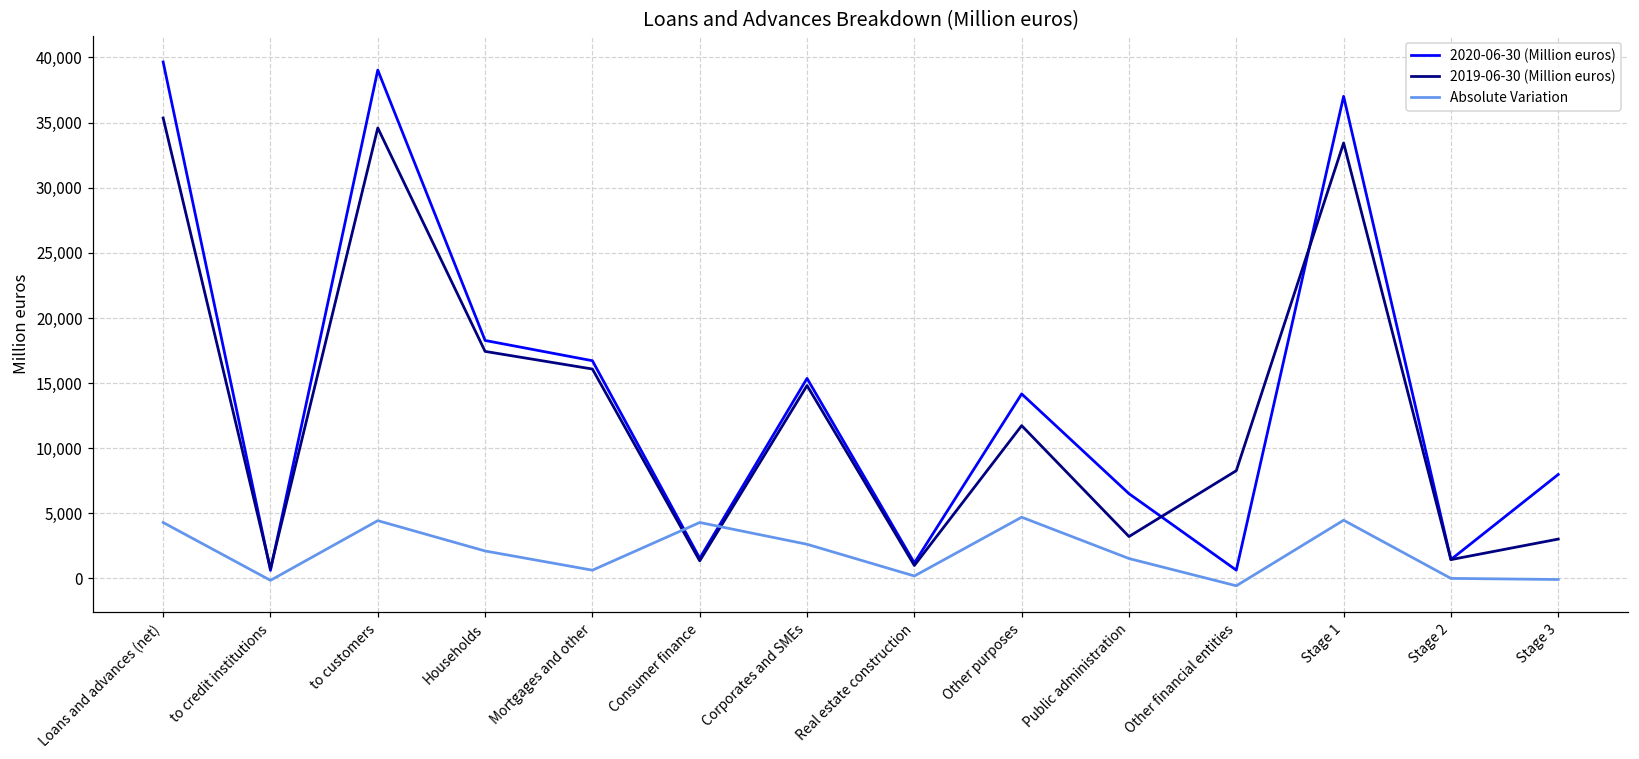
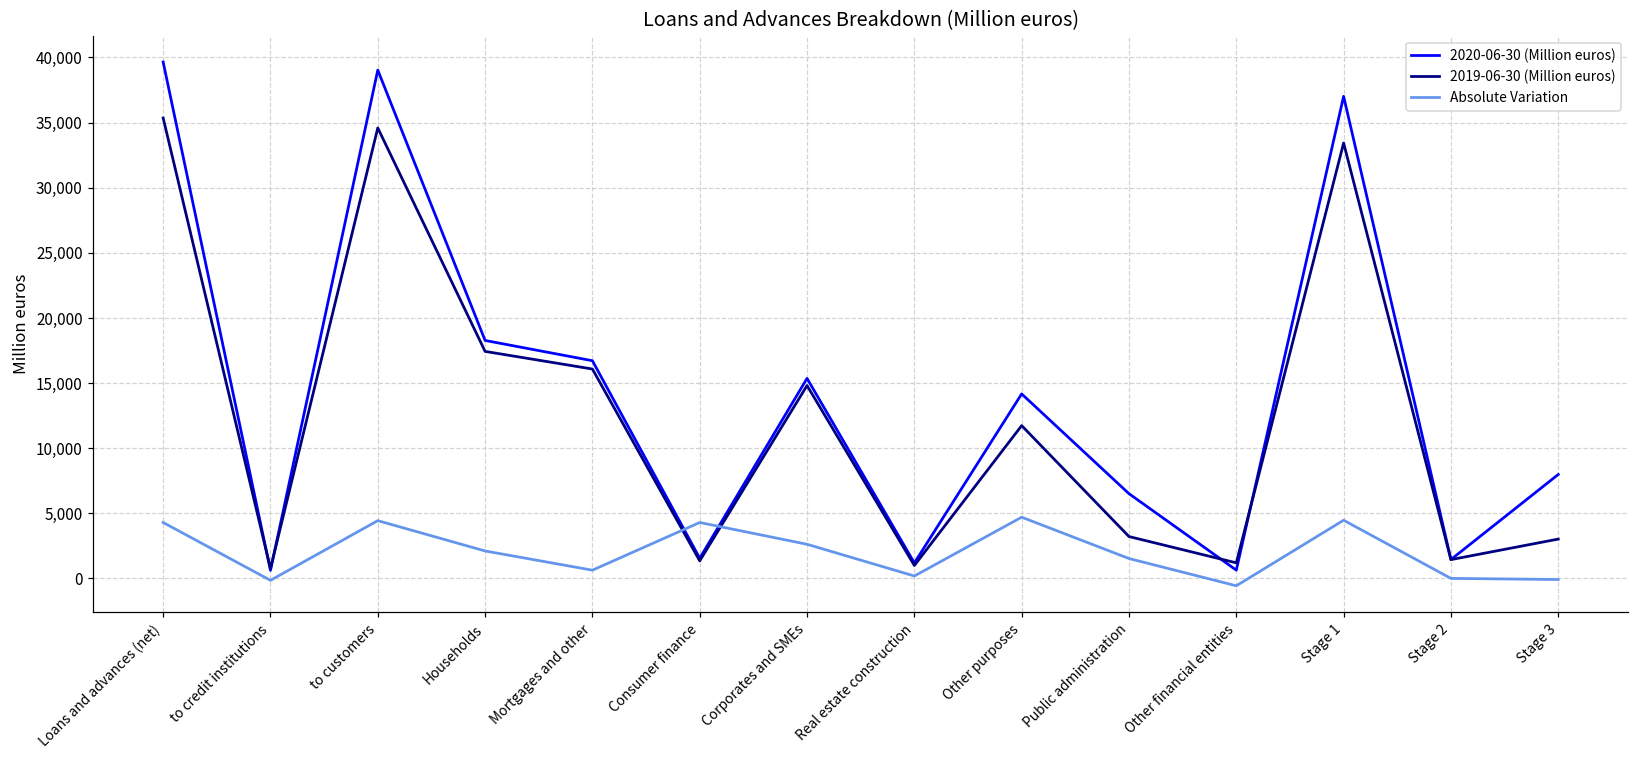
  {
    "2020-06-30 (Million euros)": {
      "Loans and advances (net)": "39,700",
      "to customers": "39,000",
      "Households": "18,300",
      "Mortgages and other": "16,700",
      "Corporates and SMEs": "15,400",
      "Other purposes": "14,200",
      "Public administration": "6,500",
      "Other financial entities": "600",
      "Stage 1": "37,000",
      "Stage 3": "8,000"
    },
    "2019-06-30 (Million euros)": {
      "Loans and advances (net)": "35,400",
      "to customers": "34,600",
      "Households": "17,400",
      "Mortgages and other": "16,100",
      "Corporates and SMEs": "14,800",
      "Other purposes": "11,700",
      "Public administration": "3,200",
-     "Other financial entities": "8,300",
+     "Other financial entities": "1,200",
      "Stage 1": "33,400",
      "Stage 3": "3,000"
    },
    "Absolute Variation": {
      "Loans and advances (net)": "4,300",
      "to credit institutions": "-100",
      "to customers": "4,400",
      "Households": "2,100",
      "Mortgages and other": "600",
      "Consumer finance": "4,300",
      "Corporates and SMEs": "2,600",
      "Real estate construction": "200",
      "Other purposes": "4,700",
      "Public administration": "1,500",
      "Other financial entities": "-600",
      "Stage 1": "4,500",
      "Stage 2": "0",
      "Stage 3": "-100"
    }
  }
